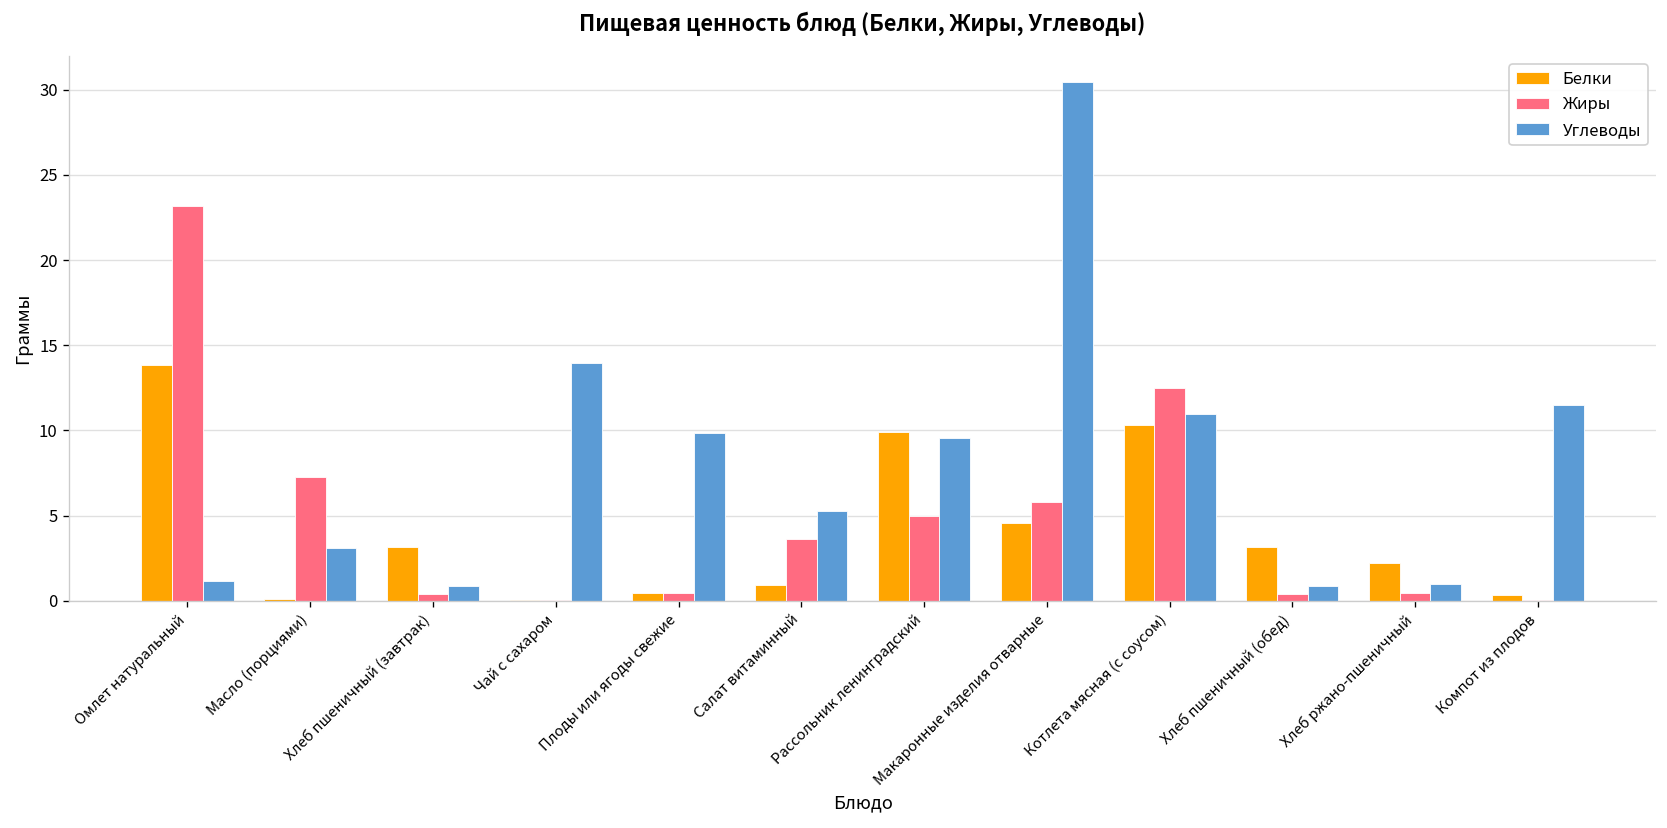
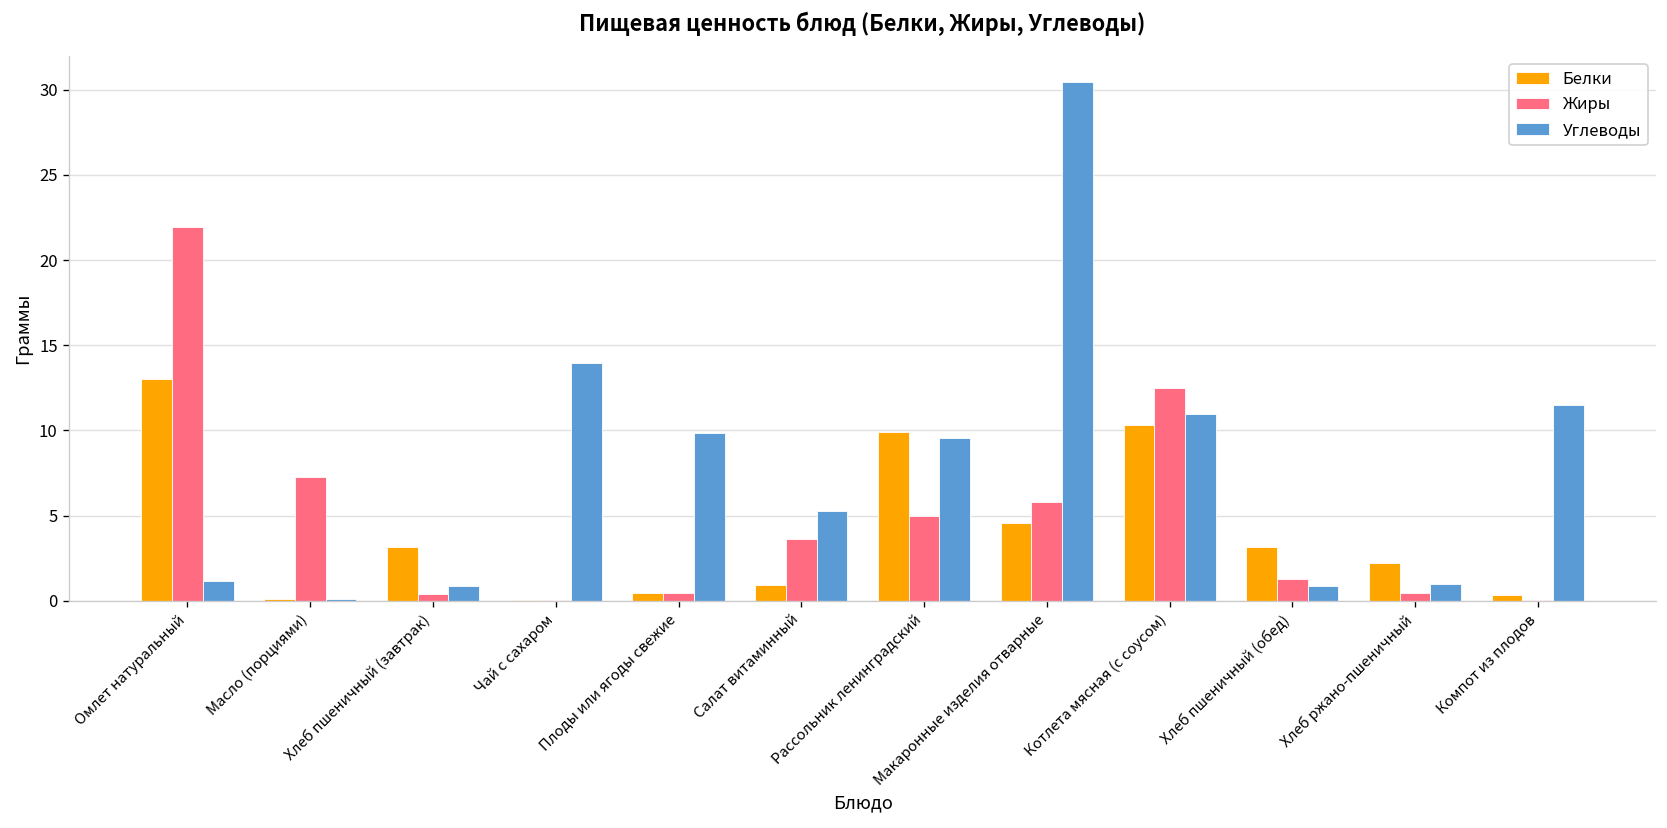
  {
    "Белки": {
-     "Омлет натуральный": 13.8,
+     "Омлет натуральный": 13.0,
      "Хлеб пшеничный (завтрак)": 3.2,
      "Плоды или ягоды свежие": 0.4,
      "Салат витаминный": 0.9,
      "Рассольник ленинградский": 9.9,
      "Макаронные изделия отварные": 4.6,
      "Котлета мясная (с соусом)": 10.3,
      "Хлеб пшеничный (обед)": 3.2,
      "Хлеб ржано-пшеничный": 2.2,
      "Компот из плодов": 0.3
    },
    "Жиры": {
-     "Омлет натуральный": 23.2,
+     "Омлет натуральный": 22.0,
      "Масло (порциями)": 7.3,
      "Хлеб пшеничный (завтрак)": 0.4,
      "Плоды или ягоды свежие": 0.4,
      "Салат витаминный": 3.6,
      "Рассольник ленинградский": 5.0,
      "Макаронные изделия отварные": 5.8,
      "Котлета мясная (с соусом)": 12.5,
-     "Хлеб пшеничный (обед)": 0.4,
+     "Хлеб пшеничный (обед)": 1.3,
      "Хлеб ржано-пшеничный": 0.4
    },
    "Углеводы": {
      "Омлет натуральный": 1.2,
-     "Масло (порциями)": 3.1,
+     "Масло (порциями)": 0.1,
      "Хлеб пшеничный (завтрак)": 0.8,
      "Чай с сахаром": 14.0,
      "Плоды или ягоды свежие": 9.9,
      "Салат витаминный": 5.3,
      "Рассольник ленинградский": 9.6,
      "Макаронные изделия отварные": 30.5,
      "Котлета мясная (с соусом)": 11.0,
      "Хлеб пшеничный (обед)": 0.8,
      "Хлеб ржано-пшеничный": 1.0,
      "Компот из плодов": 11.5
    }
  }
